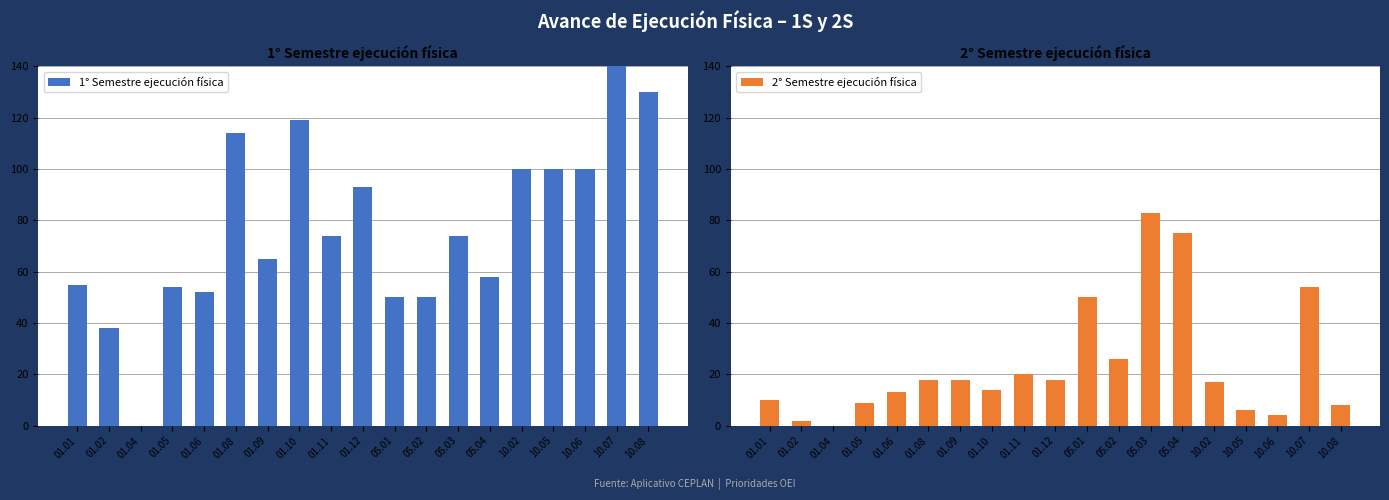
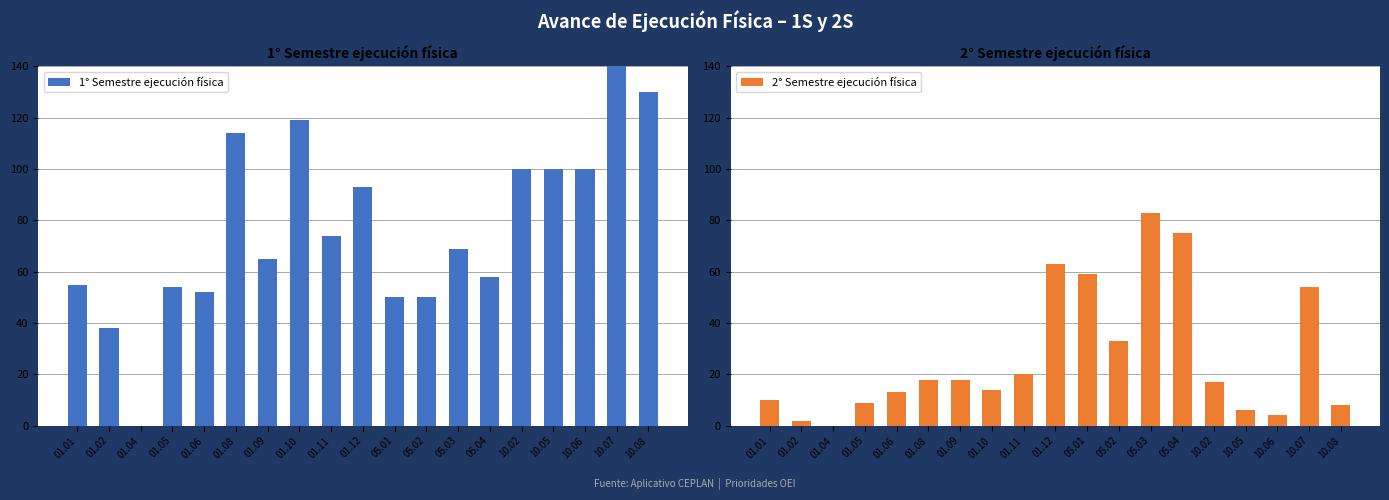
  {
    "1° Semestre ejecución física": {
      "01.01": 55,
      "01.02": 38,
      "01.04": 0,
      "01.05": 54,
      "01.06": 52,
      "01.08": 114,
      "01.09": 65,
      "01.10": 119,
      "01.11": 74,
      "01.12": 93,
      "05.01": 50,
      "05.02": 50,
-     "05.03": 74,
+     "05.03": 69,
      "05.04": 58,
      "10.02": 100,
      "10.05": 100,
      "10.06": 100,
      "10.08": 130
    },
    "2° Semestre ejecución física": {
      "01.01": 10,
      "01.02": 2,
      "01.04": 0,
      "01.05": 9,
      "01.06": 13,
      "01.08": 18,
      "01.09": 18,
      "01.10": 14,
      "01.11": 20,
-     "01.12": 18,
-     "05.01": 50,
-     "05.02": 26,
+     "01.12": 63,
+     "05.01": 59,
+     "05.02": 33,
      "05.03": 83,
      "05.04": 75,
      "10.02": 17,
      "10.05": 6,
      "10.06": 4,
      "10.07": 54,
      "10.08": 8
    }
  }
